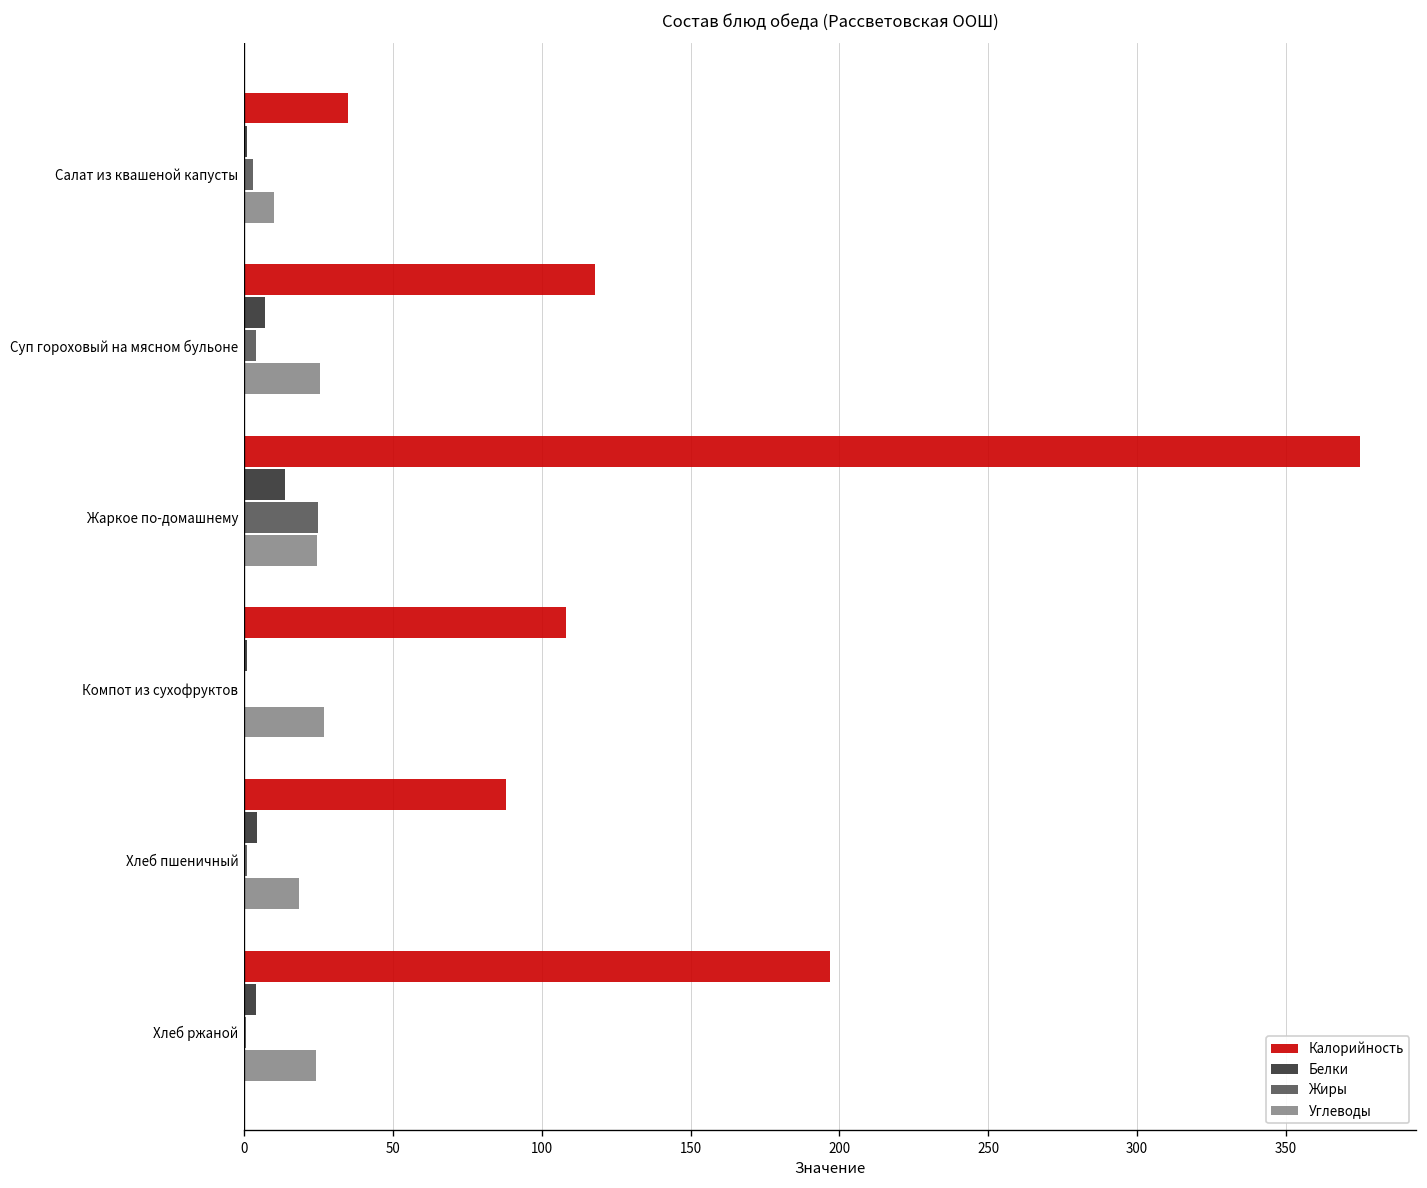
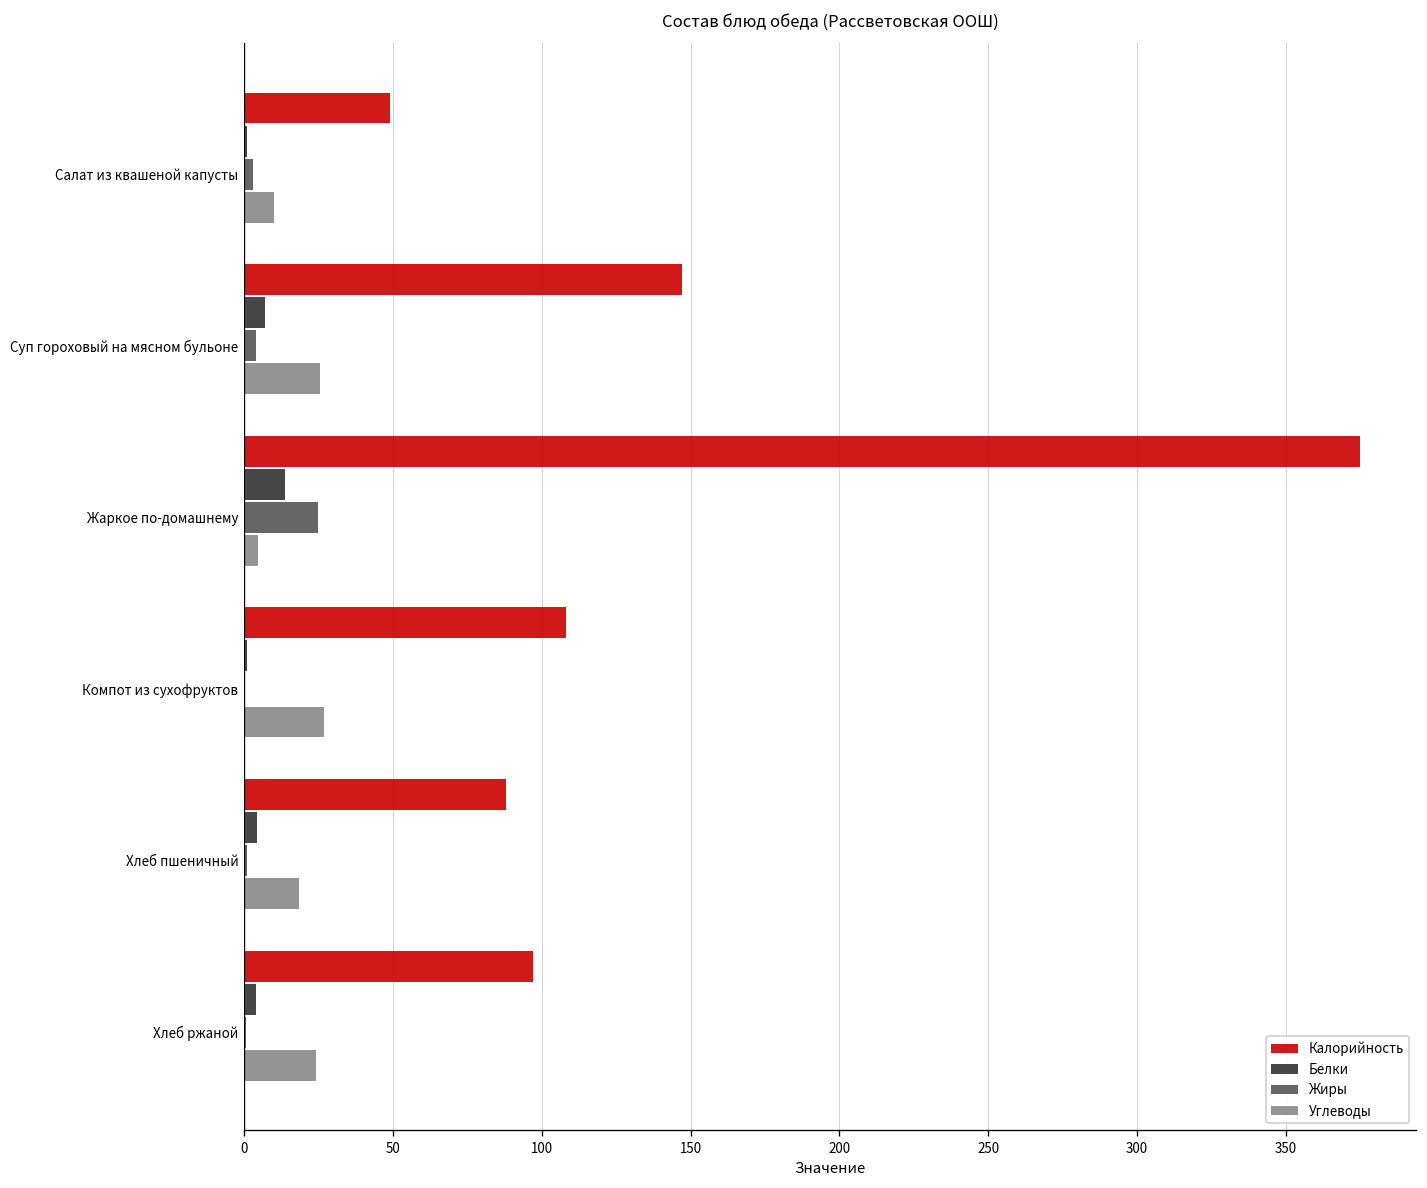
  {
    "Калорийность": {
-     "Салат из квашеной капусты": 35,
-     "Суп гороховый на мясном бульоне": 118,
+     "Салат из квашеной капусты": 49,
+     "Суп гороховый на мясном бульоне": 147,
      "Жаркое по-домашнему": 375,
      "Компот из сухофруктов": 108,
      "Хлеб пшеничный": 88,
-     "Хлеб ржаной": 197
+     "Хлеб ржаной": 97
    },
    "Углеводы": {
      "Салат из квашеной капусты": 10,
      "Суп гороховый на мясном бульоне": 25,
-     "Жаркое по-домашнему": 24,
+     "Жаркое по-домашнему": 5,
      "Компот из сухофруктов": 27,
      "Хлеб пшеничный": 19,
      "Хлеб ржаной": 24
    }
  }
